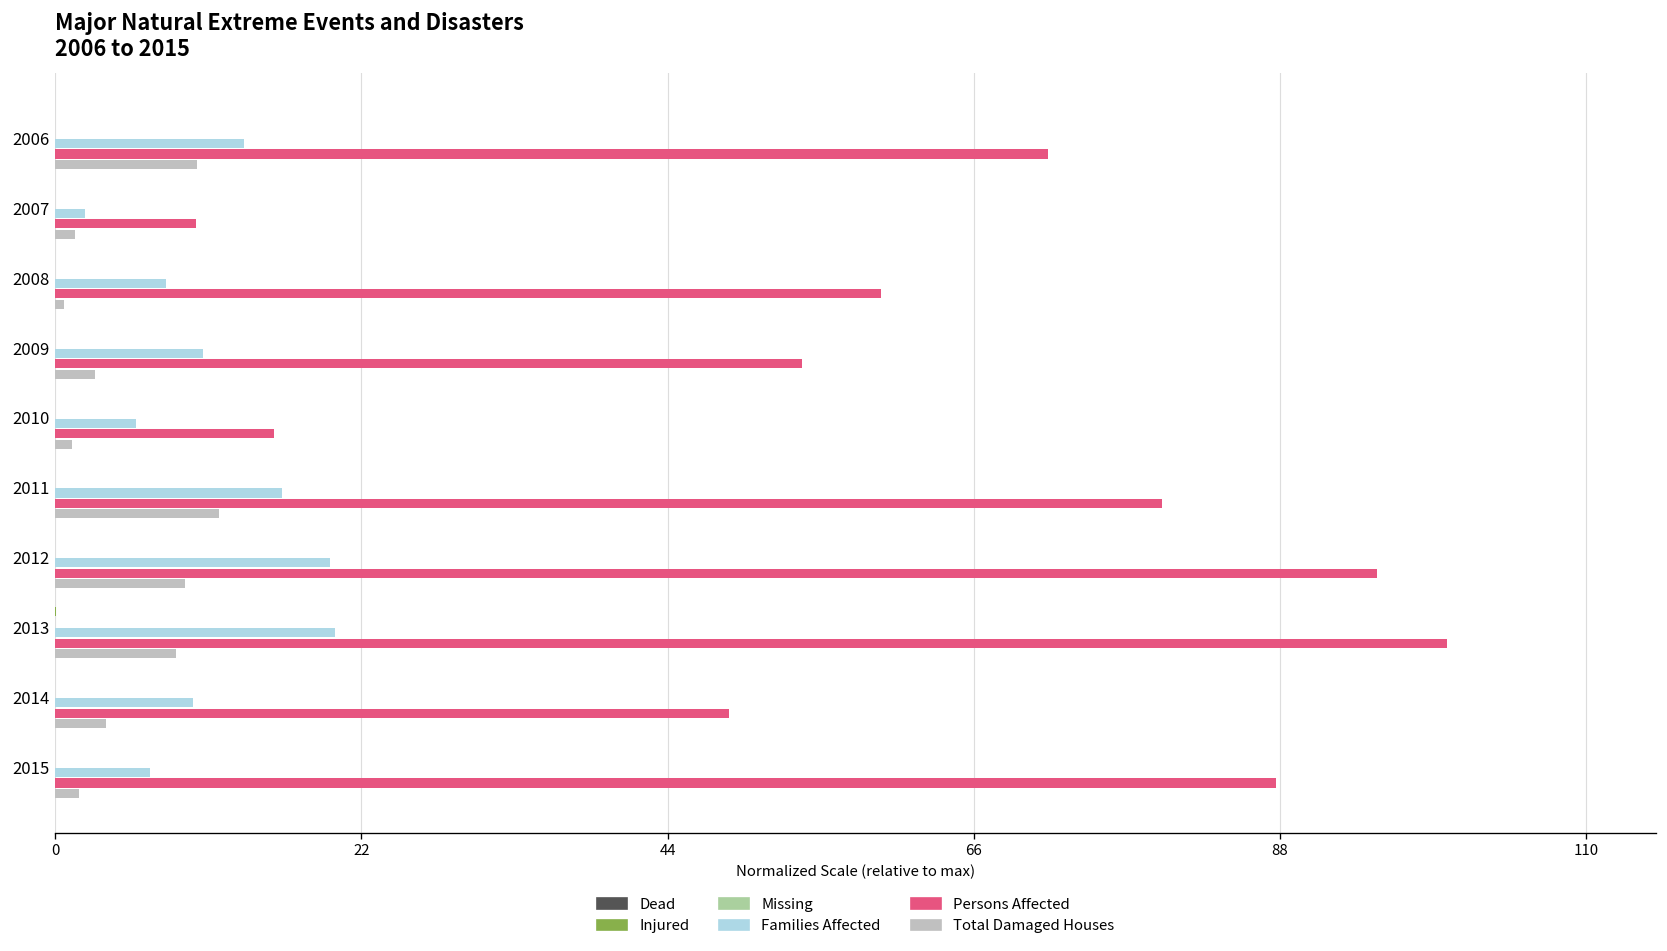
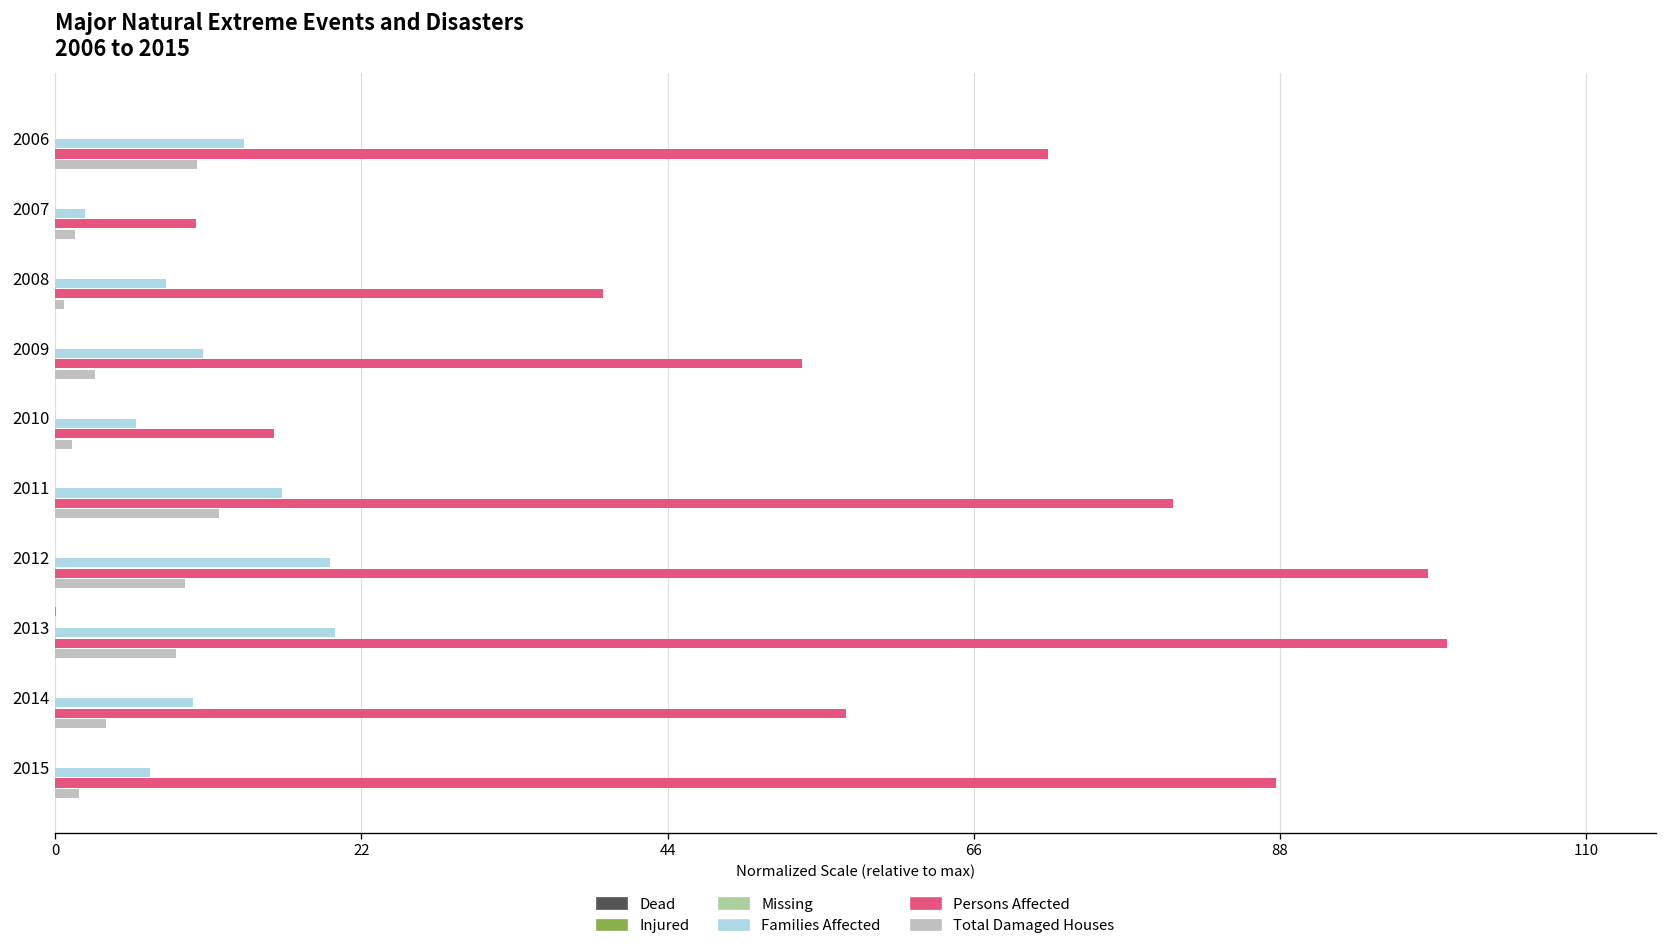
  {
    "Persons Affected": {
      "2006": 71.3,
      "2007": 10.2,
-     "2008": 59.4,
+     "2008": 39.4,
      "2009": 53.7,
      "2010": 15.7,
-     "2011": 79.5,
-     "2012": 94.9,
+     "2011": 80.3,
+     "2012": 98.6,
      "2013": 100.0,
-     "2014": 48.4,
+     "2014": 56.8,
      "2015": 87.7
    }
  }
